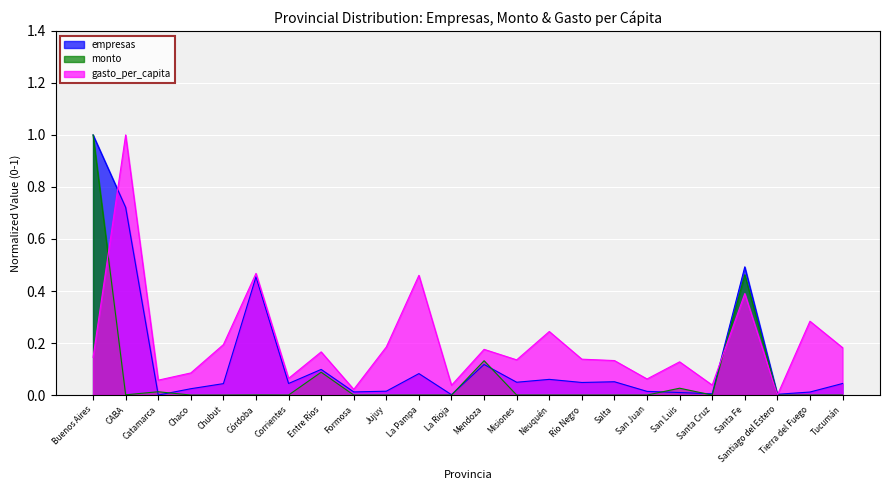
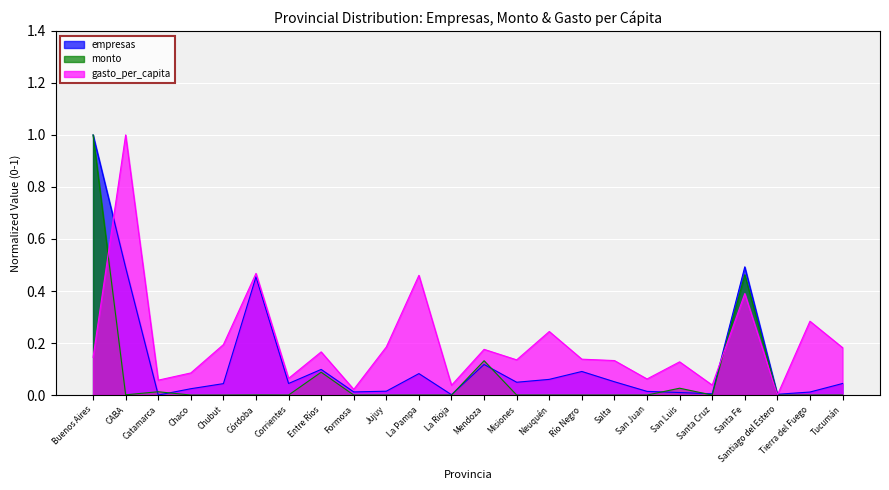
  {
    "empresas": {
-     "CABA": 0.72,
+     "CABA": 0.49,
      "Catamarca": 0.00,
      "Chaco": 0.02,
      "Chubut": 0.04,
      "Córdoba": 0.45,
      "Corrientes": 0.04,
      "Entre Ríos": 0.10,
      "Jujuy": 0.01,
      "La Pampa": 0.08,
      "Mendoza": 0.12,
      "Misiones": 0.05,
      "Neuquén": 0.06,
-     "Río Negro": 0.05,
+     "Río Negro": 0.09,
      "Salta": 0.05,
      "San Juan": 0.01,
      "San Luis": 0.01,
      "Santa Fe": 0.49,
      "Tierra del Fuego": 0.01,
      "Tucumán": 0.04
    },
    "monto": {
      "CABA": 0.00,
      "Catamarca": 0.01,
      "Chaco": 0.00,
      "Chubut": 0.00,
      "Córdoba": 0.00,
      "Corrientes": 0.00,
      "Entre Ríos": 0.09,
      "Formosa": 0.00,
      "Jujuy": 0.00,
      "La Pampa": 0.00,
      "Mendoza": 0.13,
      "Misiones": 0.00,
      "Neuquén": 0.00,
      "Río Negro": 0.00,
      "Salta": 0.00,
      "San Juan": 0.00,
      "San Luis": 0.03,
      "Santa Fe": 0.46,
      "Tierra del Fuego": 0.00,
      "Tucumán": 0.00
    },
    "gasto_per_capita": {
      "Buenos Aires": 0.14,
      "CABA": 1.00,
      "Catamarca": 0.06,
      "Chaco": 0.09,
      "Chubut": 0.19,
      "Córdoba": 0.47,
      "Corrientes": 0.06,
      "Entre Ríos": 0.17,
      "Jujuy": 0.19,
      "La Pampa": 0.46,
      "La Rioja": 0.04,
      "Mendoza": 0.18,
      "Misiones": 0.14,
      "Neuquén": 0.24,
      "Río Negro": 0.14,
      "Salta": 0.13,
      "San Juan": 0.06,
      "San Luis": 0.13,
      "Santa Cruz": 0.04,
      "Santa Fe": 0.39,
      "Tierra del Fuego": 0.28,
      "Tucumán": 0.18
    }
  }
